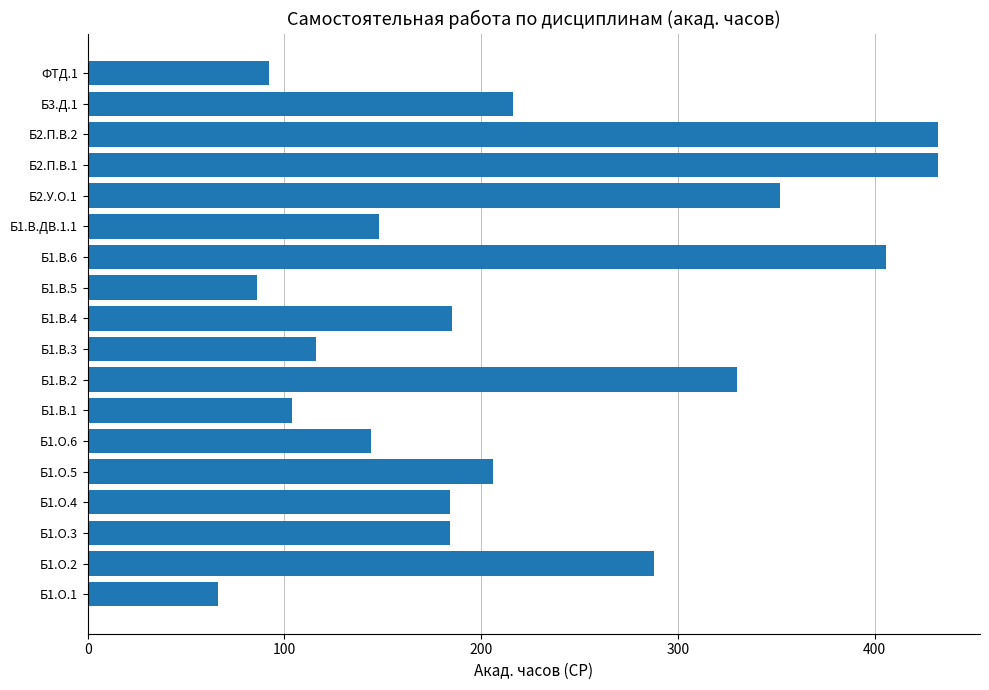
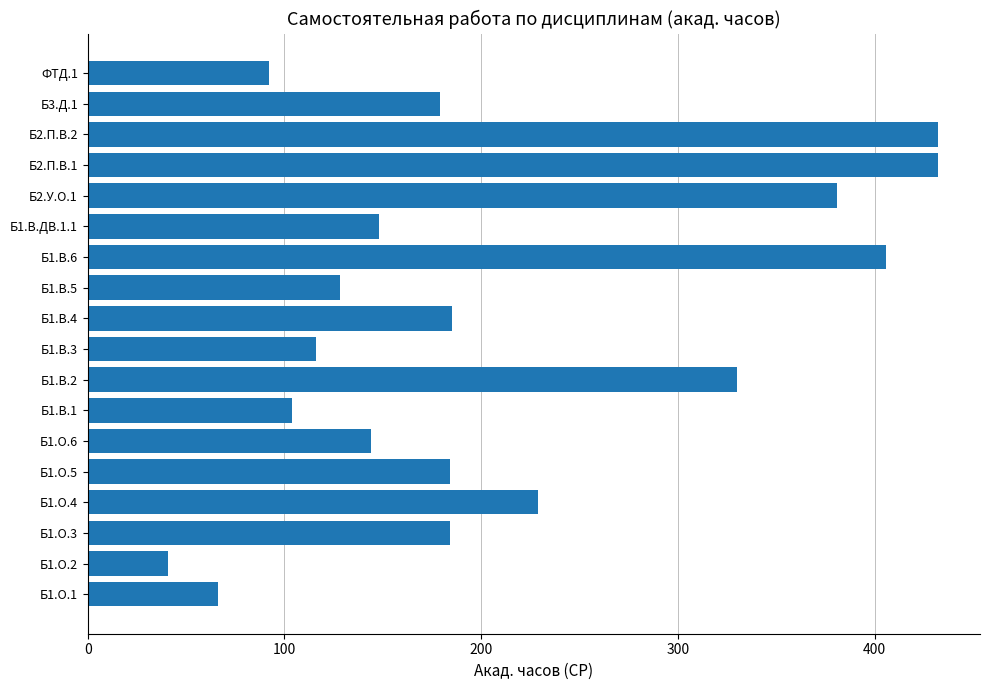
  {
    "ФТД.1": 92,
-   "Б3.Д.1": 216,
+   "Б3.Д.1": 179,
    "Б2.П.В.2": 432,
    "Б2.П.В.1": 432,
-   "Б2.У.О.1": 352,
+   "Б2.У.О.1": 381,
    "Б1.В.ДВ.1.1": 148,
    "Б1.В.6": 406,
-   "Б1.В.5": 86,
+   "Б1.В.5": 128,
    "Б1.В.4": 185,
    "Б1.В.3": 116,
    "Б1.В.2": 330,
    "Б1.В.1": 104,
    "Б1.О.6": 144,
-   "Б1.О.5": 206,
-   "Б1.О.4": 184,
+   "Б1.О.5": 184,
+   "Б1.О.4": 229,
    "Б1.О.3": 184,
-   "Б1.О.2": 288,
+   "Б1.О.2": 41,
    "Б1.О.1": 66
  }
